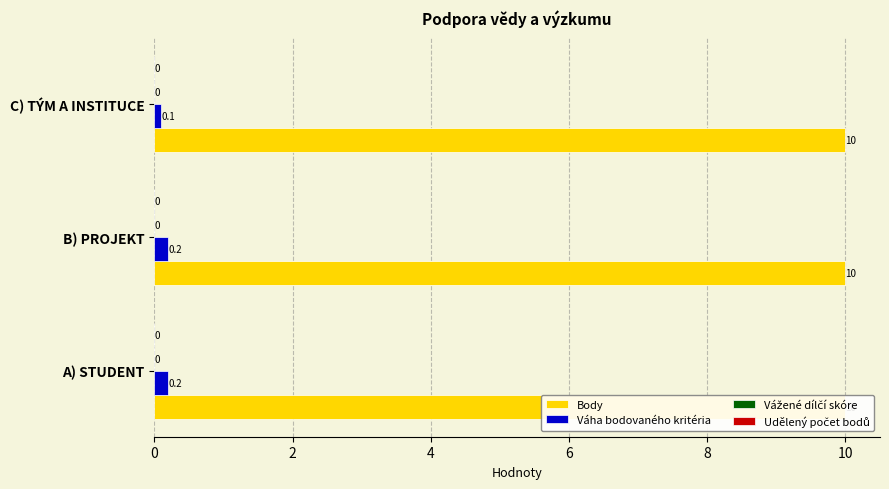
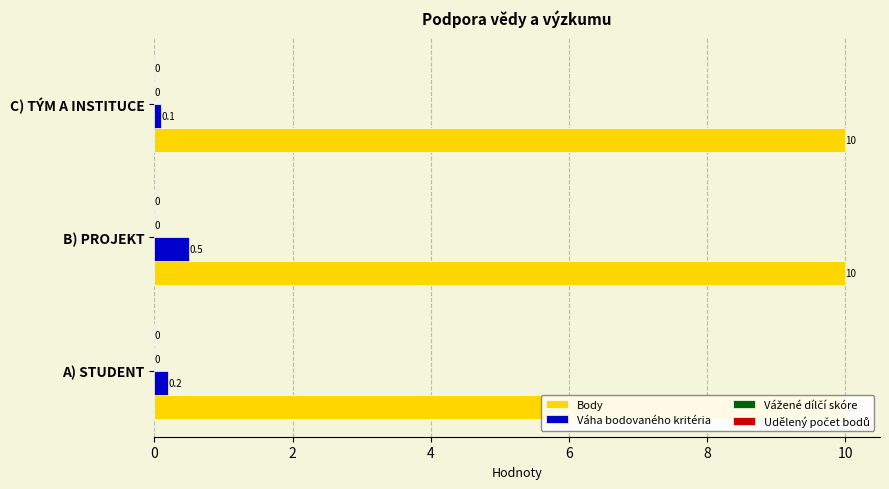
  {
    "Body": {
      "C) TÝM A INSTITUCE": 10,
      "B) PROJEKT": 10
    },
    "Váha bodovaného kritéria": {
      "C) TÝM A INSTITUCE": 0.1,
-     "B) PROJEKT": 0.2,
+     "B) PROJEKT": 0.5,
      "A) STUDENT": 0.2
    },
    "Vážené dílčí skóre": {
      "C) TÝM A INSTITUCE": 0,
      "B) PROJEKT": 0,
      "A) STUDENT": 0
    },
    "Udělený počet bodů": {
      "C) TÝM A INSTITUCE": 0,
      "B) PROJEKT": 0,
      "A) STUDENT": 0
    }
  }
